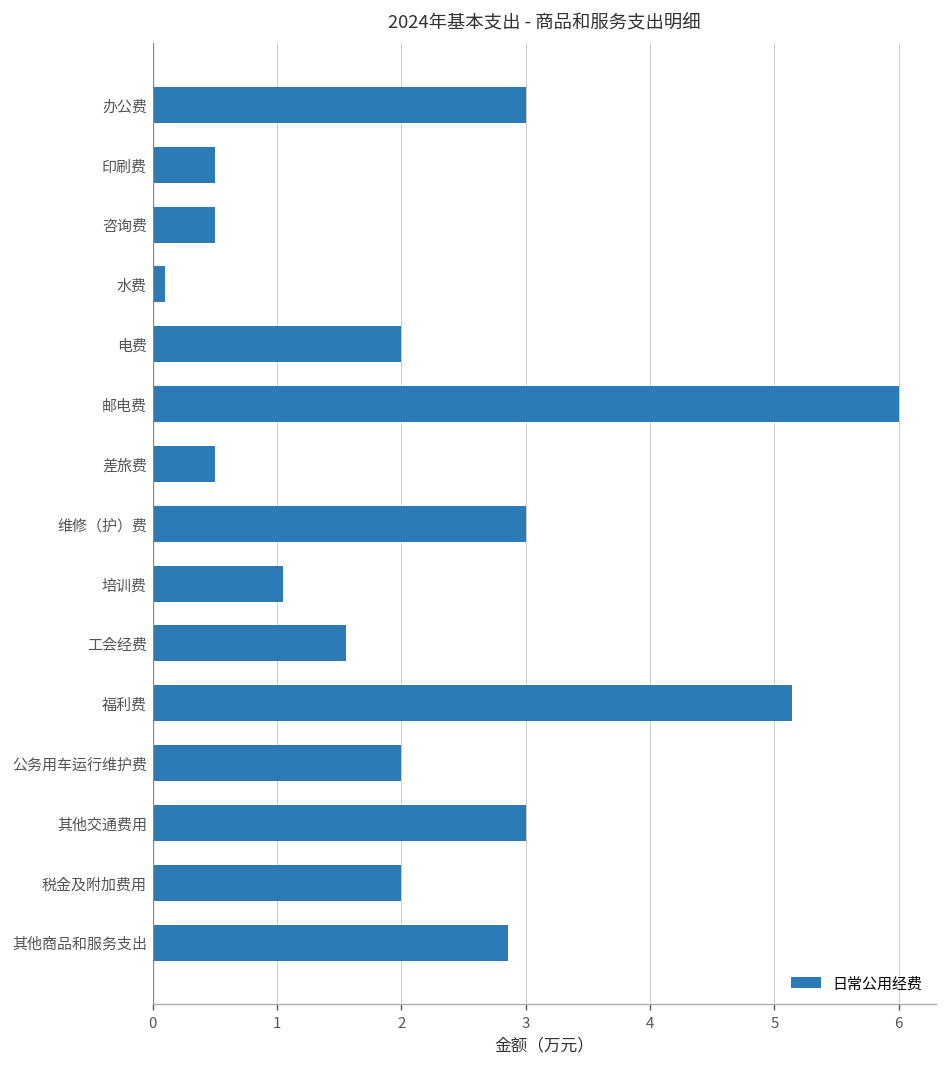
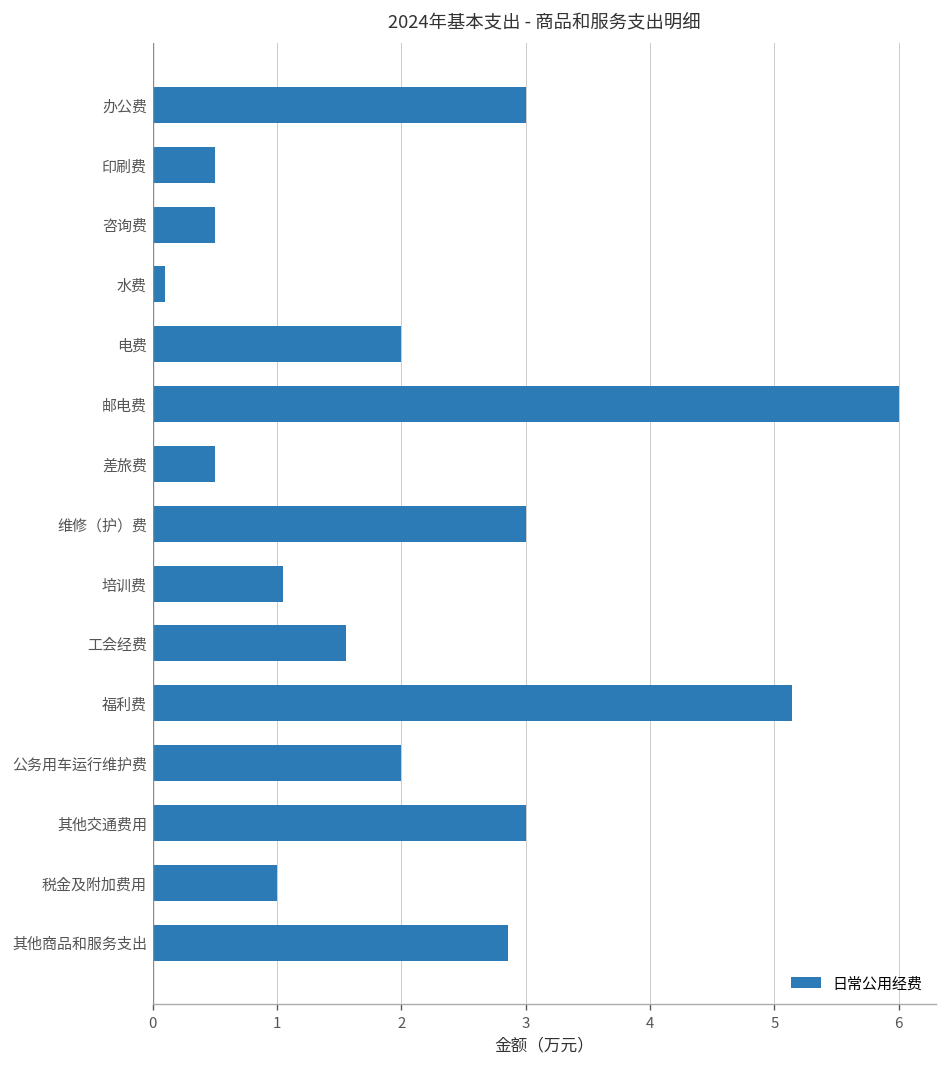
  {
    "办公费": 3,
    "印刷费": 0.50,
    "咨询费": 0.50,
    "水费": 0.10,
    "电费": 2,
    "邮电费": 6,
    "差旅费": 0.50,
    "维修（护）费": 3,
    "培训费": 1.05,
    "工会经费": 1.55,
    "福利费": 5.14,
    "公务用车运行维护费": 2,
    "其他交通费用": 3,
-   "税金及附加费用": 2,
+   "税金及附加费用": 1,
    "其他商品和服务支出": 2.86
  }
